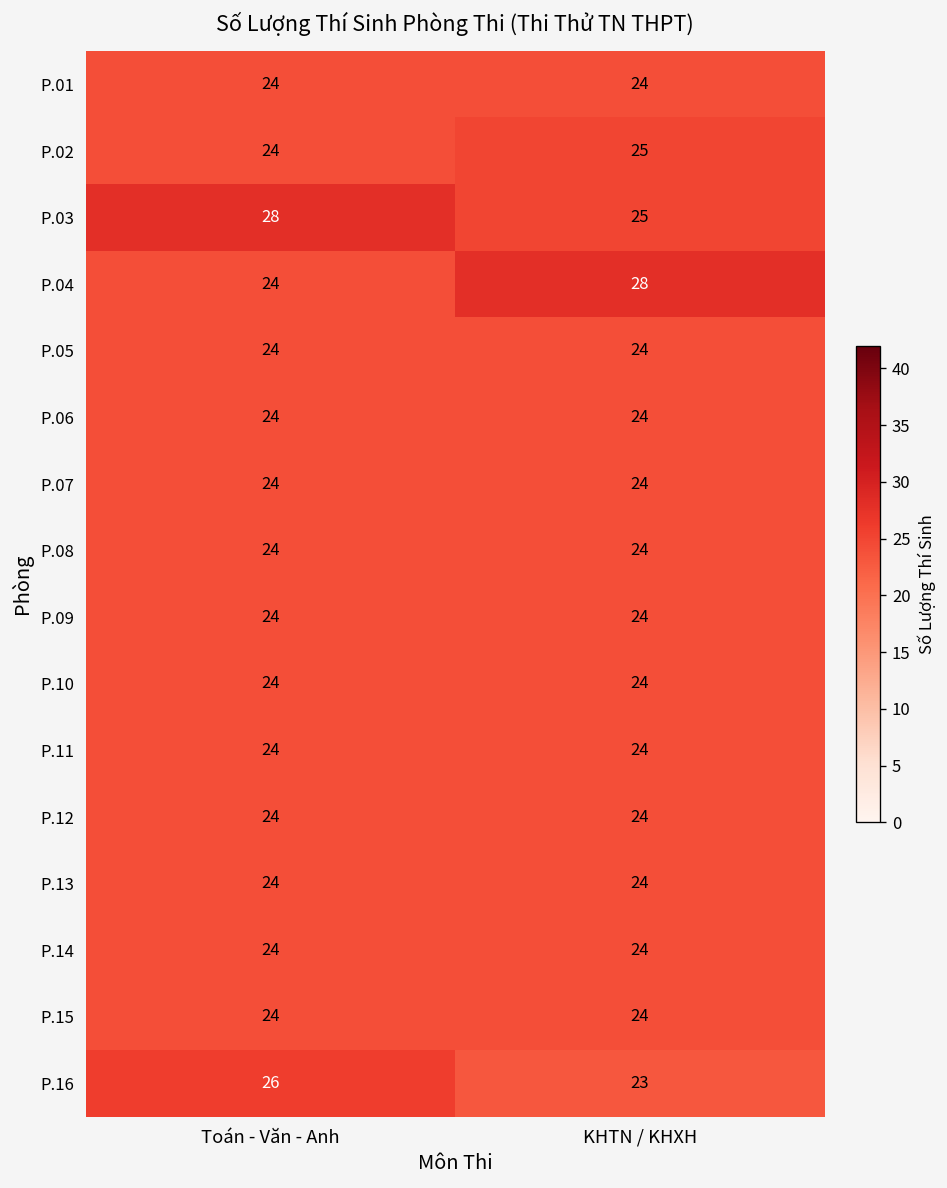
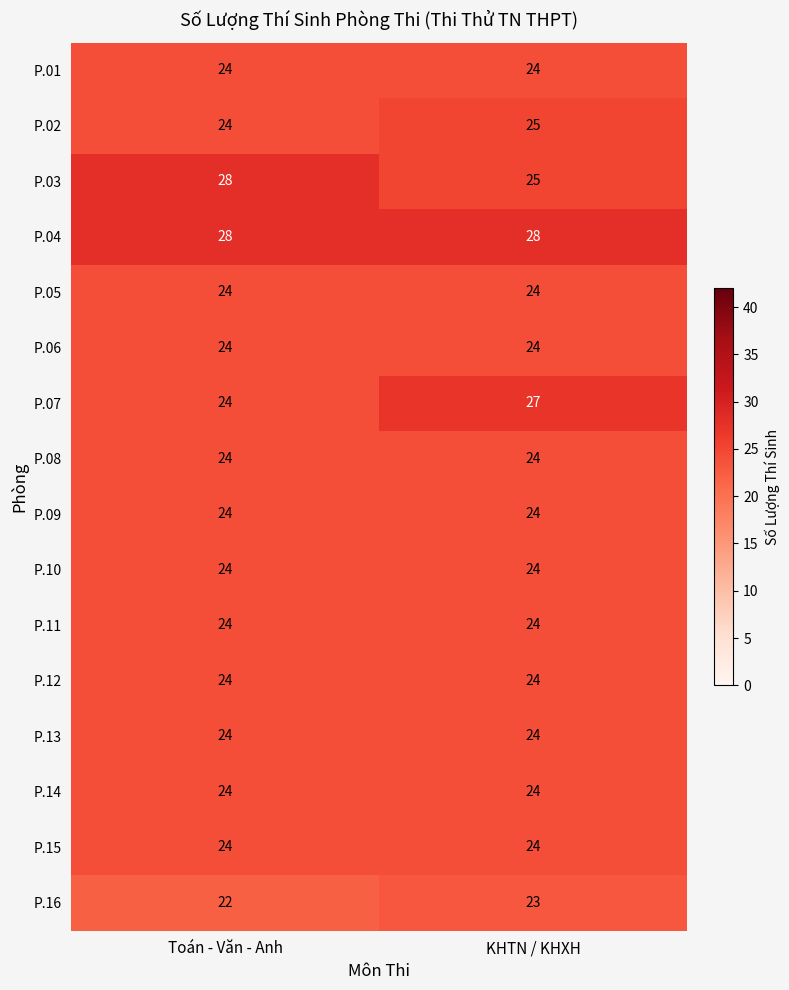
  {
    "P.01": {
      "Toán - Văn - Anh": 24,
      "KHTN / KHXH": 24
    },
    "P.02": {
      "Toán - Văn - Anh": 24,
      "KHTN / KHXH": 25
    },
    "P.03": {
      "Toán - Văn - Anh": 28,
      "KHTN / KHXH": 25
    },
    "P.04": {
-     "Toán - Văn - Anh": 24,
+     "Toán - Văn - Anh": 28,
      "KHTN / KHXH": 28
    },
    "P.05": {
      "Toán - Văn - Anh": 24,
      "KHTN / KHXH": 24
    },
    "P.06": {
      "Toán - Văn - Anh": 24,
      "KHTN / KHXH": 24
    },
    "P.07": {
      "Toán - Văn - Anh": 24,
-     "KHTN / KHXH": 24
+     "KHTN / KHXH": 27
    },
    "P.08": {
      "Toán - Văn - Anh": 24,
      "KHTN / KHXH": 24
    },
    "P.09": {
      "Toán - Văn - Anh": 24,
      "KHTN / KHXH": 24
    },
    "P.10": {
      "Toán - Văn - Anh": 24,
      "KHTN / KHXH": 24
    },
    "P.11": {
      "Toán - Văn - Anh": 24,
      "KHTN / KHXH": 24
    },
    "P.12": {
      "Toán - Văn - Anh": 24,
      "KHTN / KHXH": 24
    },
    "P.13": {
      "Toán - Văn - Anh": 24,
      "KHTN / KHXH": 24
    },
    "P.14": {
      "Toán - Văn - Anh": 24,
      "KHTN / KHXH": 24
    },
    "P.15": {
      "Toán - Văn - Anh": 24,
      "KHTN / KHXH": 24
    },
    "P.16": {
-     "Toán - Văn - Anh": 26,
+     "Toán - Văn - Anh": 22,
      "KHTN / KHXH": 23
    }
  }
